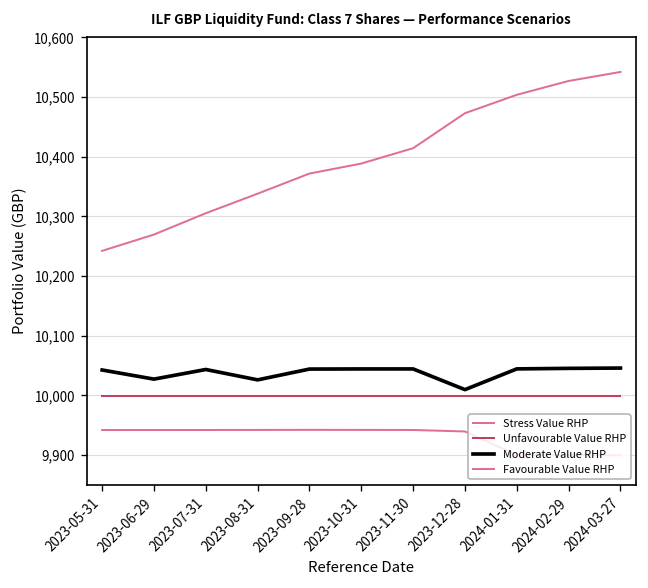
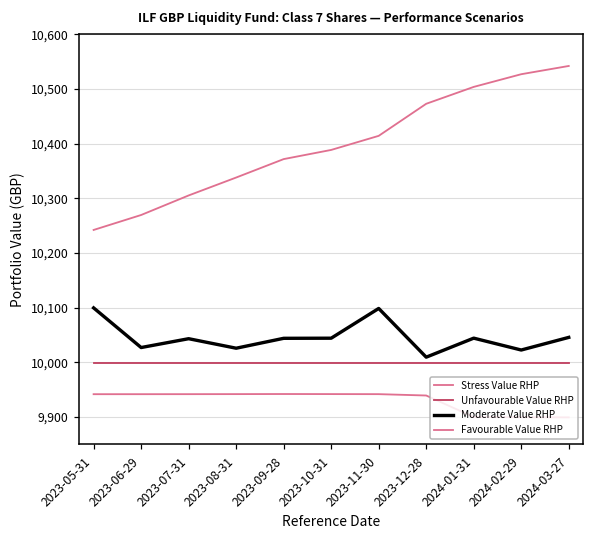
  {
    "Unfavourable Value RHP": {
      "2023-05-31": "10,000",
      "2023-06-29": "10,000",
      "2023-07-31": "10,000",
      "2023-08-31": "10,000",
      "2023-09-28": "10,000",
      "2023-10-31": "10,000",
      "2023-11-30": "10,000",
      "2023-12-28": "10,000",
      "2024-01-31": "10,000",
      "2024-02-29": "10,000",
      "2024-03-27": "10,000"
    },
    "Moderate Value RHP": {
-     "2023-05-31": "10,040",
+     "2023-05-31": "10,100",
      "2023-06-29": "10,030",
      "2023-07-31": "10,040",
      "2023-08-31": "10,030",
      "2023-09-28": "10,040",
      "2023-10-31": "10,040",
-     "2023-11-30": "10,040",
+     "2023-11-30": "10,100",
      "2023-12-28": "10,010",
      "2024-01-31": "10,040",
-     "2024-02-29": "10,050",
+     "2024-02-29": "10,020",
      "2024-03-27": "10,050"
    }
  }
